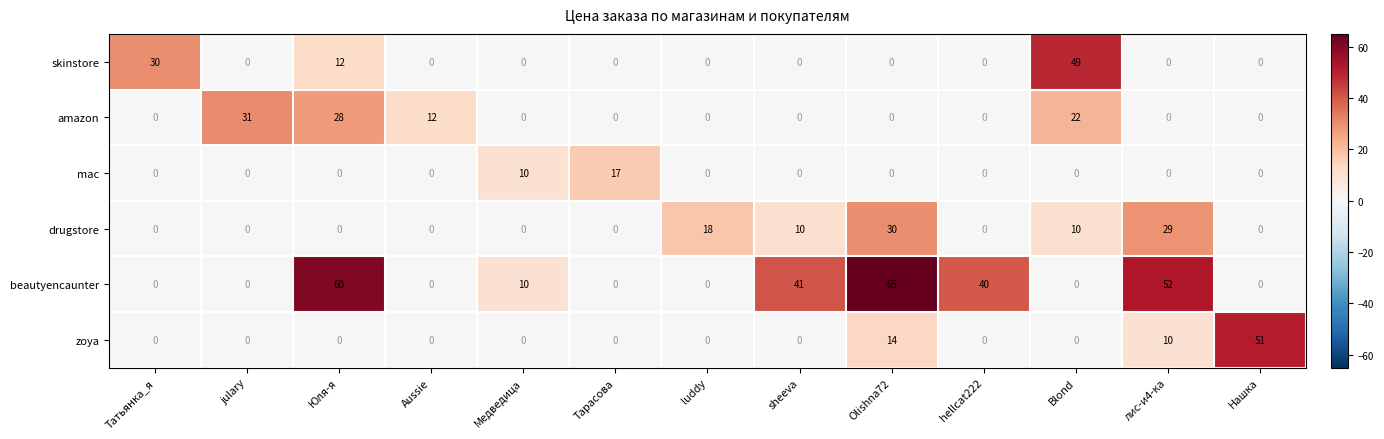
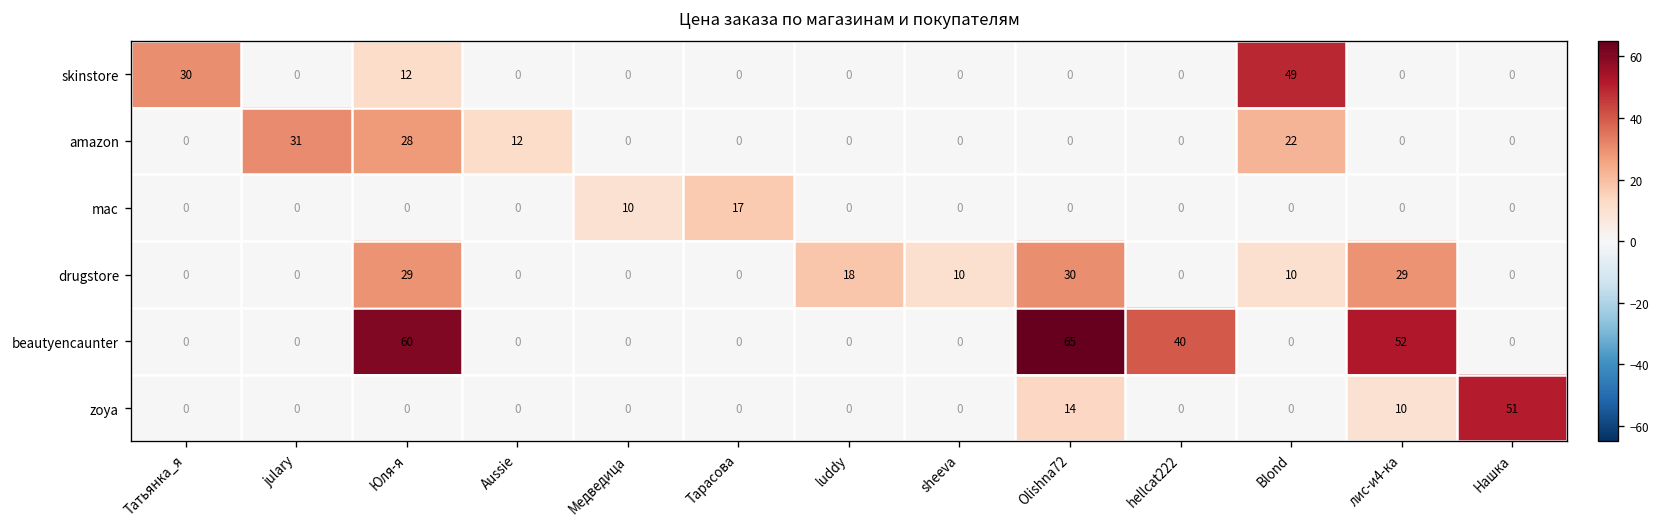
  {
    "skinstore": {
      "Татьянка_я": 30,
      "julary": 0,
      "Юля-я": 12,
      "Aussie": 0,
      "Медведица": 0,
      "Тарасова": 0,
      "luddy": 0,
      "sheeva": 0,
      "Olishna72": 0,
      "hellcat222": 0,
      "Blond": 49,
      "лис-и4-ка": 0,
      "Нашка": 0
    },
    "amazon": {
      "Татьянка_я": 0,
      "julary": 31,
      "Юля-я": 28,
      "Aussie": 12,
      "Медведица": 0,
      "Тарасова": 0,
      "luddy": 0,
      "sheeva": 0,
      "Olishna72": 0,
      "hellcat222": 0,
      "Blond": 22,
      "лис-и4-ка": 0,
      "Нашка": 0
    },
    "mac": {
      "Татьянка_я": 0,
      "julary": 0,
      "Юля-я": 0,
      "Aussie": 0,
      "Медведица": 10,
      "Тарасова": 17,
      "luddy": 0,
      "sheeva": 0,
      "Olishna72": 0,
      "hellcat222": 0,
      "Blond": 0,
      "лис-и4-ка": 0,
      "Нашка": 0
    },
    "drugstore": {
      "Татьянка_я": 0,
      "julary": 0,
-     "Юля-я": 0,
+     "Юля-я": 29,
      "Aussie": 0,
      "Медведица": 0,
      "Тарасова": 0,
      "luddy": 18,
      "sheeva": 10,
      "Olishna72": 30,
      "hellcat222": 0,
      "Blond": 10,
      "лис-и4-ка": 29,
      "Нашка": 0
    },
    "beautyencaunter": {
      "Татьянка_я": 0,
      "julary": 0,
      "Юля-я": 60,
      "Aussie": 0,
-     "Медведица": 10,
+     "Медведица": 0,
      "Тарасова": 0,
      "luddy": 0,
-     "sheeva": 41,
+     "sheeva": 0,
      "Olishna72": 65,
      "hellcat222": 40,
      "Blond": 0,
      "лис-и4-ка": 52,
      "Нашка": 0
    },
    "zoya": {
      "Татьянка_я": 0,
      "julary": 0,
      "Юля-я": 0,
      "Aussie": 0,
      "Медведица": 0,
      "Тарасова": 0,
      "luddy": 0,
      "sheeva": 0,
      "Olishna72": 14,
      "hellcat222": 0,
      "Blond": 0,
      "лис-и4-ка": 10,
      "Нашка": 51
    }
  }
